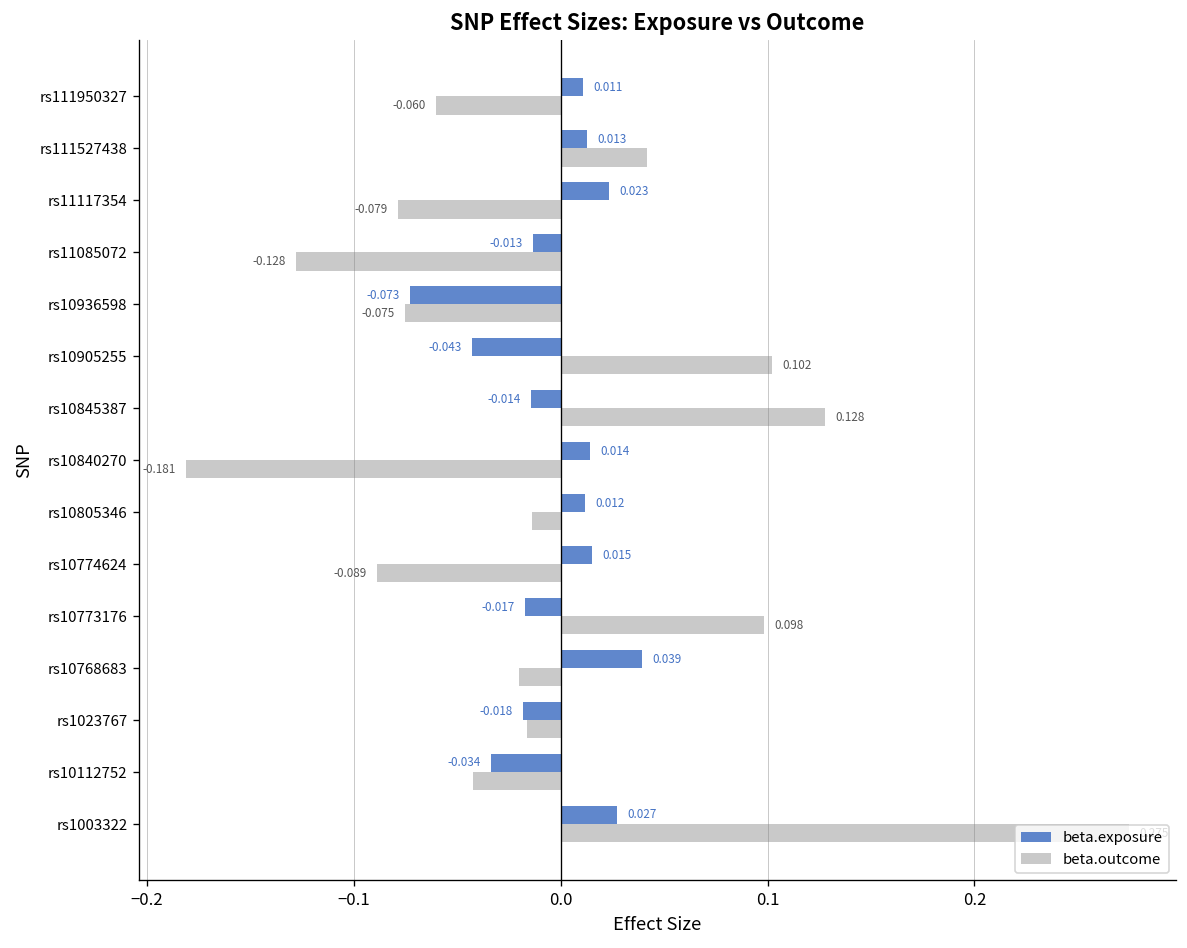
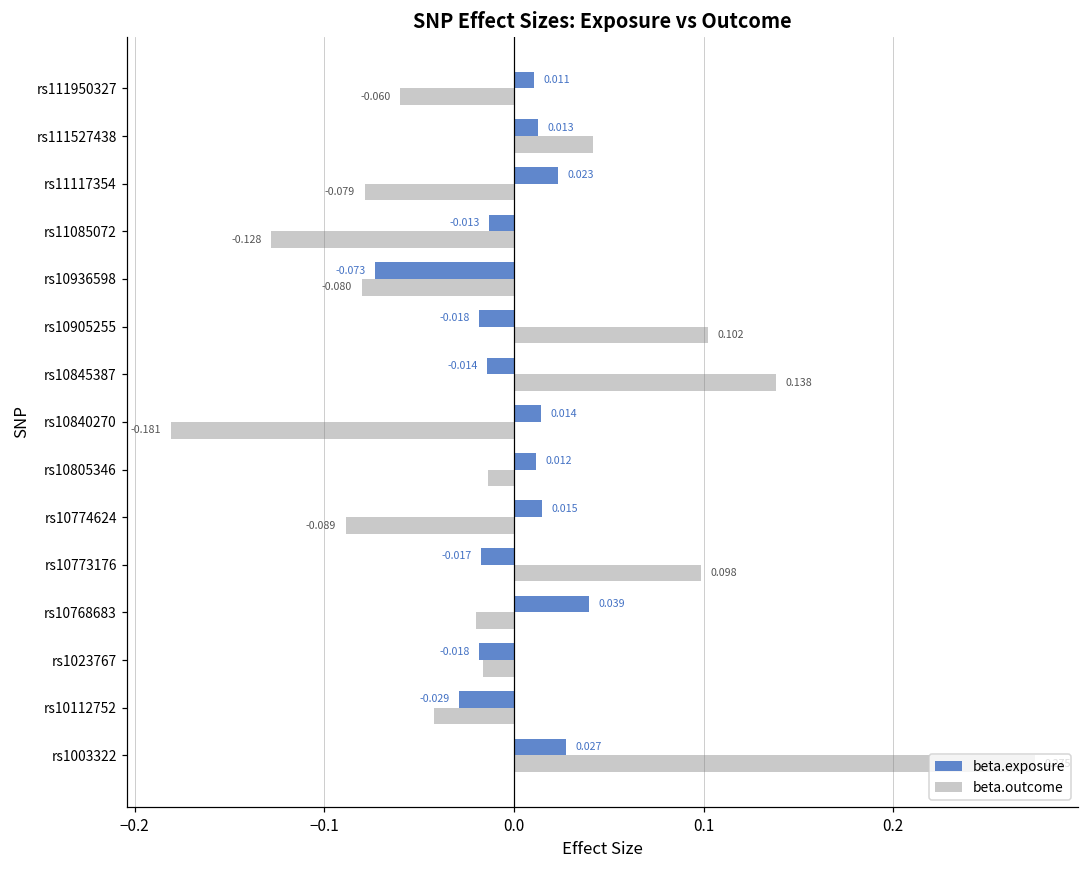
  {
    "beta.exposure": {
      "rs111950327": 0.011,
      "rs111527438": 0.013,
      "rs11117354": 0.023,
      "rs11085072": -0.013,
      "rs10936598": -0.073,
-     "rs10905255": -0.043,
+     "rs10905255": -0.018,
      "rs10845387": -0.014,
      "rs10840270": 0.014,
      "rs10805346": 0.012,
      "rs10774624": 0.015,
      "rs10773176": -0.017,
      "rs10768683": 0.039,
      "rs1023767": -0.018,
-     "rs10112752": -0.034,
+     "rs10112752": -0.029,
      "rs1003322": 0.027
    },
    "beta.outcome": {
      "rs111950327": -0.060,
      "rs11117354": -0.079,
      "rs11085072": -0.128,
-     "rs10936598": -0.075,
+     "rs10936598": -0.080,
      "rs10905255": 0.102,
-     "rs10845387": 0.128,
+     "rs10845387": 0.138,
      "rs10840270": -0.181,
      "rs10774624": -0.089,
      "rs10773176": 0.098
    }
  }
